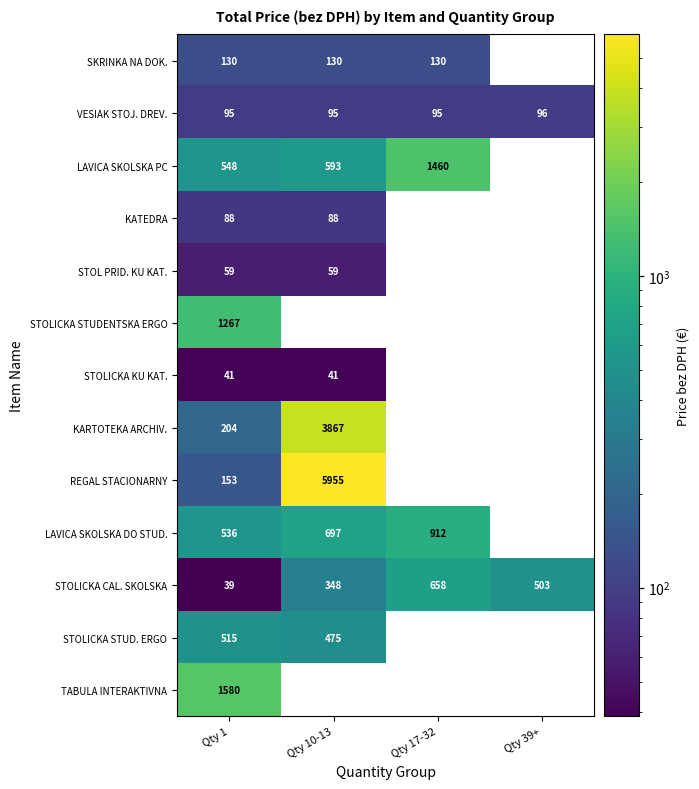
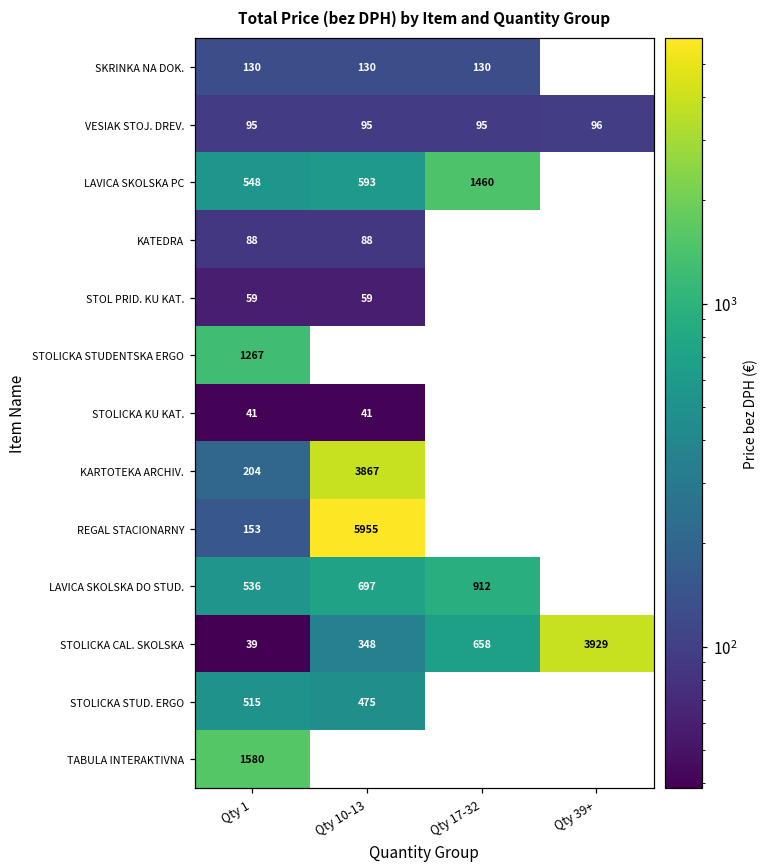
  {
    "SKRINKA NA DOK.": {
      "Qty 1": 130,
      "Qty 10-13": 130,
      "Qty 17-32": 130
    },
    "VESIAK STOJ. DREV.": {
      "Qty 1": 95,
      "Qty 10-13": 95,
      "Qty 17-32": 95,
      "Qty 39+": 96
    },
    "LAVICA SKOLSKA PC": {
      "Qty 1": 548,
      "Qty 10-13": 593,
      "Qty 17-32": 1460
    },
    "KATEDRA": {
      "Qty 1": 88,
      "Qty 10-13": 88
    },
    "STOL PRID. KU KAT.": {
      "Qty 1": 59,
      "Qty 10-13": 59
    },
    "STOLICKA STUDENTSKA ERGO": {
      "Qty 1": 1267
    },
    "STOLICKA KU KAT.": {
      "Qty 1": 41,
      "Qty 10-13": 41
    },
    "KARTOTEKA ARCHIV.": {
      "Qty 1": 204,
      "Qty 10-13": 3867
    },
    "REGAL STACIONARNY": {
      "Qty 1": 153,
      "Qty 10-13": 5955
    },
    "LAVICA SKOLSKA DO STUD.": {
      "Qty 1": 536,
      "Qty 10-13": 697,
      "Qty 17-32": 912
    },
    "STOLICKA CAL. SKOLSKA": {
      "Qty 1": 39,
      "Qty 10-13": 348,
      "Qty 17-32": 658,
-     "Qty 39+": 503
+     "Qty 39+": 3929
    },
    "STOLICKA STUD. ERGO": {
      "Qty 1": 515,
      "Qty 10-13": 475
    },
    "TABULA INTERAKTIVNA": {
      "Qty 1": 1580
    }
  }
